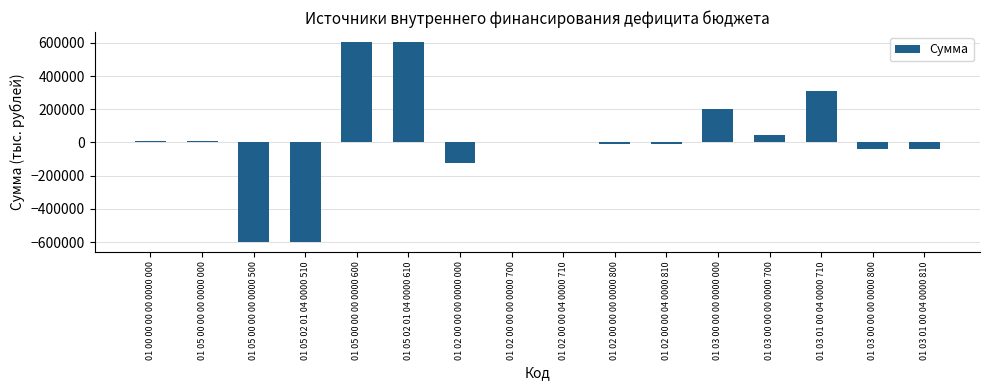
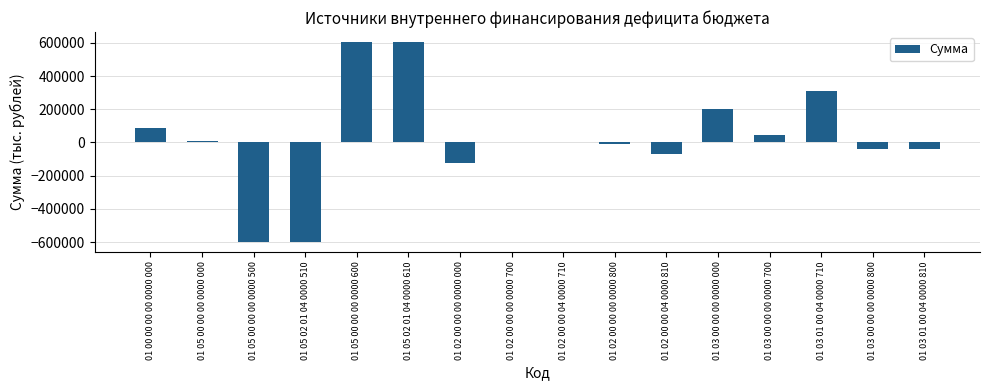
  {
-   "01 00 00 00 00 0000 000": 10000,
+   "01 00 00 00 00 0000 000": 90000,
    "01 05 00 00 00 0000 500": -600000,
    "01 05 02 01 04 0000 510": -600000,
    "01 05 00 00 00 0000 600": 610000,
    "01 05 02 01 04 0000 610": 610000,
    "01 02 00 00 00 0000 000": -120000,
    "01 02 00 00 00 0000 700": 0,
    "01 02 00 00 04 0000 710": 0,
-   "01 02 00 00 04 0000 810": -10000,
+   "01 02 00 00 04 0000 810": -70000,
    "01 03 00 00 00 0000 000": 200000,
    "01 03 00 00 00 0000 700": 50000,
    "01 03 01 00 04 0000 710": 310000,
    "01 03 00 00 00 0000 800": -40000,
    "01 03 01 00 04 0000 810": -40000
  }
